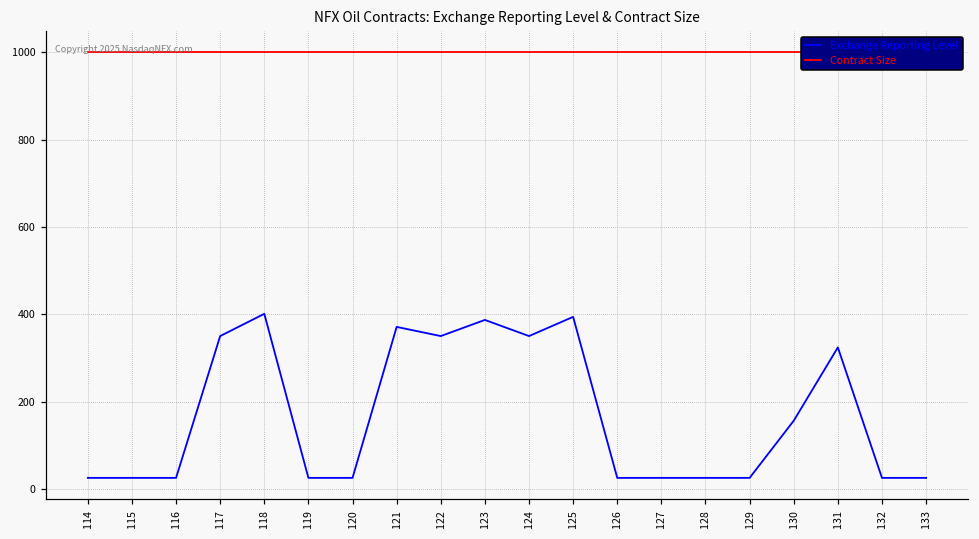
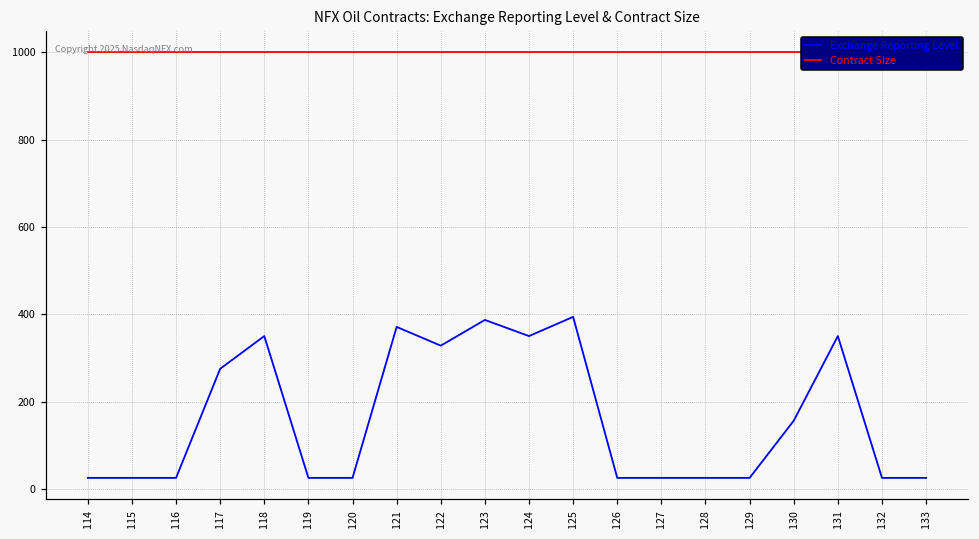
  {
    "Exchange Reporting Level": {
      "114": 30,
      "115": 30,
      "116": 30,
-     "117": 350,
-     "118": 400,
+     "117": 280,
+     "118": 350,
      "119": 30,
      "120": 30,
      "121": 370,
-     "122": 350,
+     "122": 330,
      "123": 390,
      "124": 350,
      "125": 390,
      "126": 30,
      "127": 30,
      "128": 30,
      "129": 30,
      "130": 160,
-     "131": 320,
+     "131": 350,
      "132": 30,
      "133": 30
    },
    "Contract Size": {
      "117": 1000,
      "118": 1000,
      "119": 1000,
      "120": 1000,
      "121": 1000,
      "122": 1000,
      "123": 1000,
      "124": 1000,
      "125": 1000,
      "126": 1000,
      "127": 1000,
      "128": 1000,
      "129": 1000,
      "130": 1000
    }
  }
